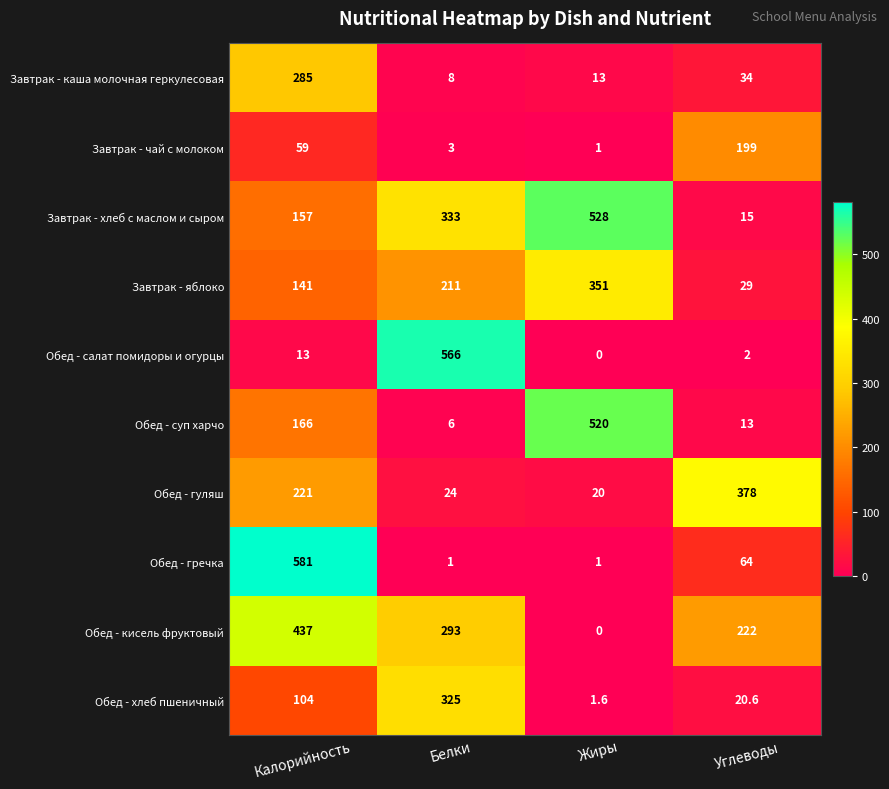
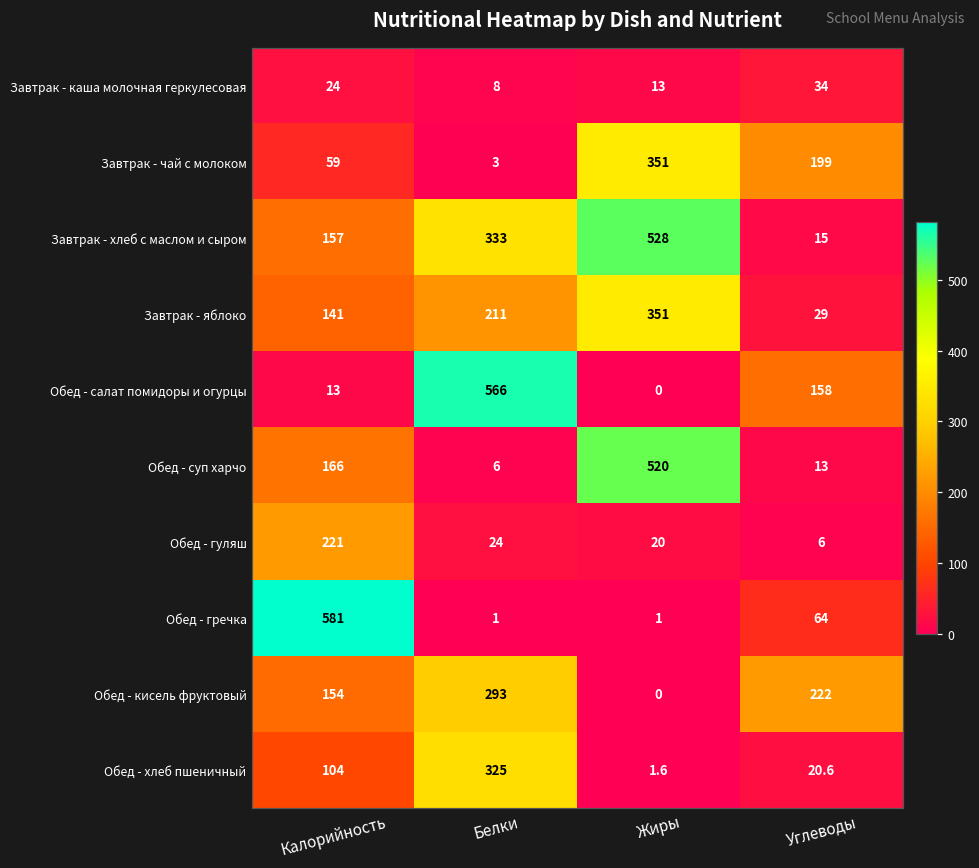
  {
    "Завтрак - каша молочная геркулесовая": {
-     "Калорийность": 285,
+     "Калорийность": 24,
      "Белки": 8,
      "Жиры": 13,
      "Углеводы": 34
    },
    "Завтрак - чай с молоком": {
      "Калорийность": 59,
      "Белки": 3,
-     "Жиры": 1,
+     "Жиры": 351,
      "Углеводы": 199
    },
    "Завтрак - хлеб с маслом и сыром": {
      "Калорийность": 157,
      "Белки": 333,
      "Жиры": 528,
      "Углеводы": 15
    },
    "Завтрак - яблоко": {
      "Калорийность": 141,
      "Белки": 211,
      "Жиры": 351,
      "Углеводы": 29
    },
    "Обед - салат помидоры и огурцы": {
      "Калорийность": 13,
      "Белки": 566,
      "Жиры": 0,
-     "Углеводы": 2
+     "Углеводы": 158
    },
    "Обед - суп харчо": {
      "Калорийность": 166,
      "Белки": 6,
      "Жиры": 520,
      "Углеводы": 13
    },
    "Обед - гуляш": {
      "Калорийность": 221,
      "Белки": 24,
      "Жиры": 20,
-     "Углеводы": 378
+     "Углеводы": 6
    },
    "Обед - гречка": {
      "Калорийность": 581,
      "Белки": 1,
      "Жиры": 1,
      "Углеводы": 64
    },
    "Обед - кисель фруктовый": {
-     "Калорийность": 437,
+     "Калорийность": 154,
      "Белки": 293,
      "Жиры": 0,
      "Углеводы": 222
    },
    "Обед - хлеб пшеничный": {
      "Калорийность": 104,
      "Белки": 325,
      "Жиры": 1.6,
      "Углеводы": 20.6
    }
  }
